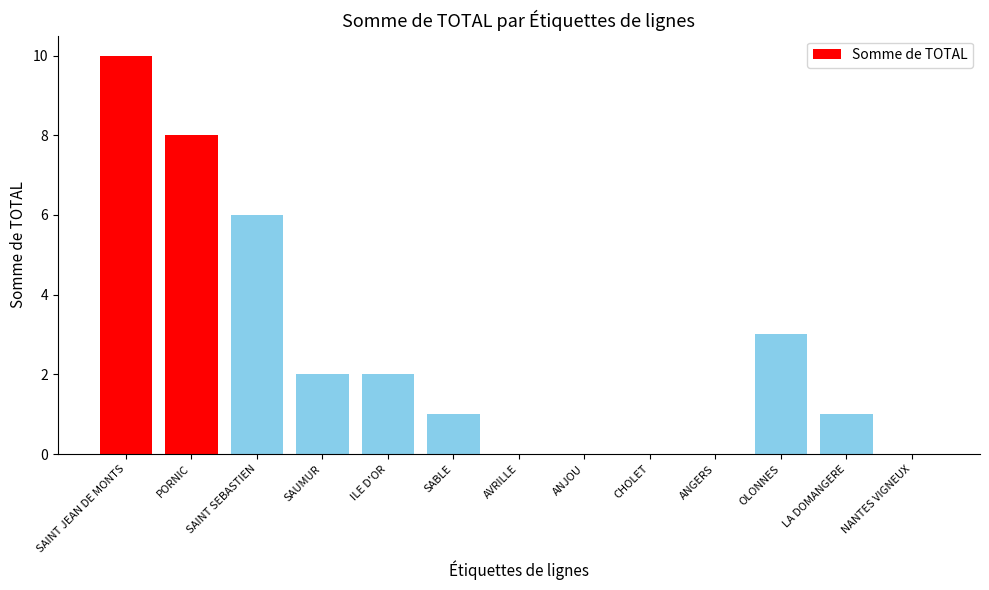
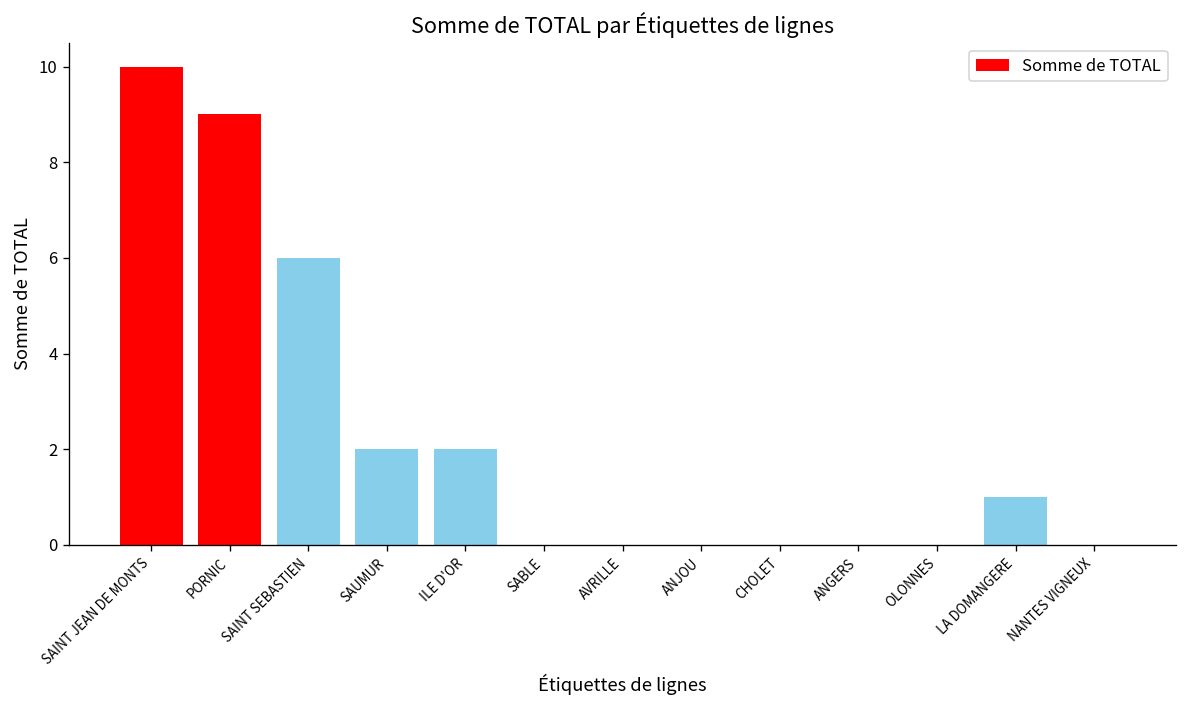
  {
    "SAINT JEAN DE MONTS": 10,
-   "PORNIC": 8,
+   "PORNIC": 9,
    "SAINT SEBASTIEN": 6,
    "SAUMUR": 2,
    "ILE D'OR": 2,
-   "SABLE": 1,
+   "SABLE": 0,
    "AVRILLE": 0,
    "ANJOU": 0,
    "CHOLET": 0,
    "ANGERS": 0,
-   "OLONNES": 3,
+   "OLONNES": 0,
    "LA DOMANGERE": 1,
    "NANTES VIGNEUX": 0
  }
